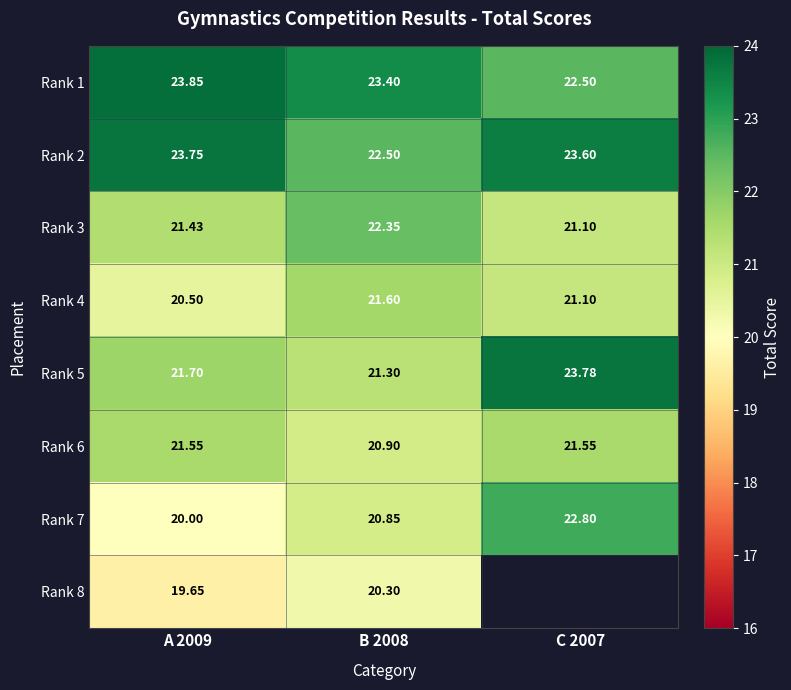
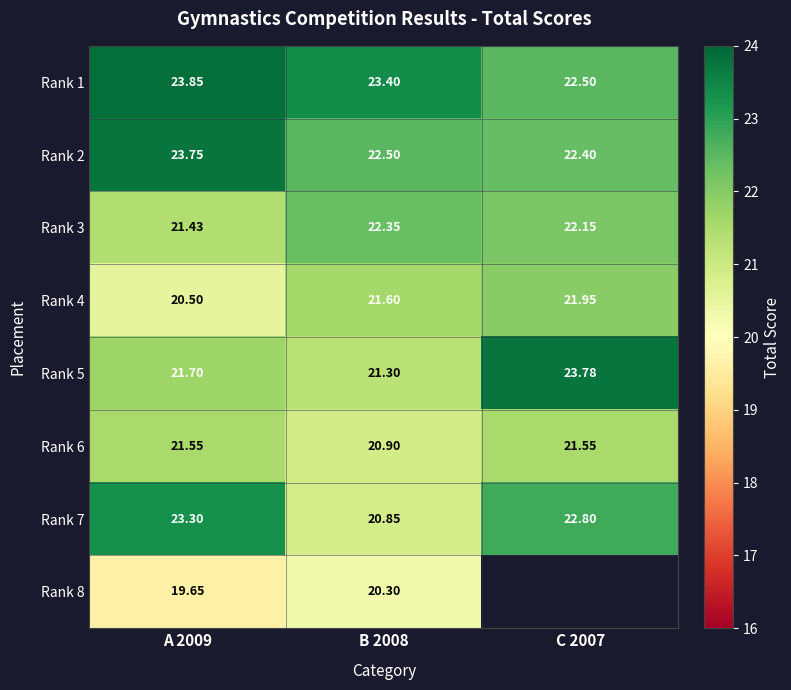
  {
    "Rank 1": {
      "A 2009": 23.85,
      "B 2008": 23.40,
      "C 2007": 22.50
    },
    "Rank 2": {
      "A 2009": 23.75,
      "B 2008": 22.50,
-     "C 2007": 23.60
+     "C 2007": 22.40
    },
    "Rank 3": {
      "A 2009": 21.43,
      "B 2008": 22.35,
-     "C 2007": 21.10
+     "C 2007": 22.15
    },
    "Rank 4": {
      "A 2009": 20.50,
      "B 2008": 21.60,
-     "C 2007": 21.10
+     "C 2007": 21.95
    },
    "Rank 5": {
      "A 2009": 21.70,
      "B 2008": 21.30,
      "C 2007": 23.78
    },
    "Rank 6": {
      "A 2009": 21.55,
      "B 2008": 20.90,
      "C 2007": 21.55
    },
    "Rank 7": {
-     "A 2009": 20.00,
+     "A 2009": 23.30,
      "B 2008": 20.85,
      "C 2007": 22.80
    },
    "Rank 8": {
      "A 2009": 19.65,
      "B 2008": 20.30
    }
  }
